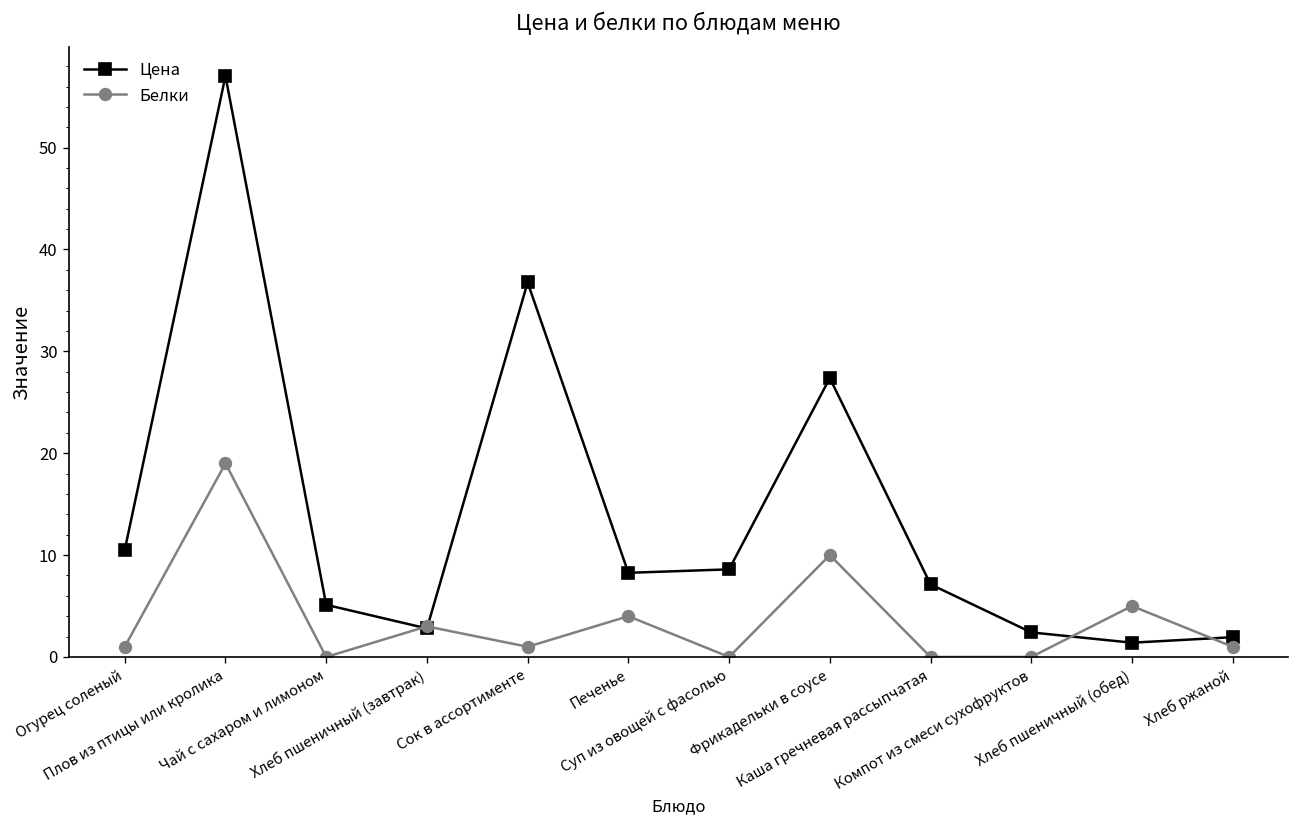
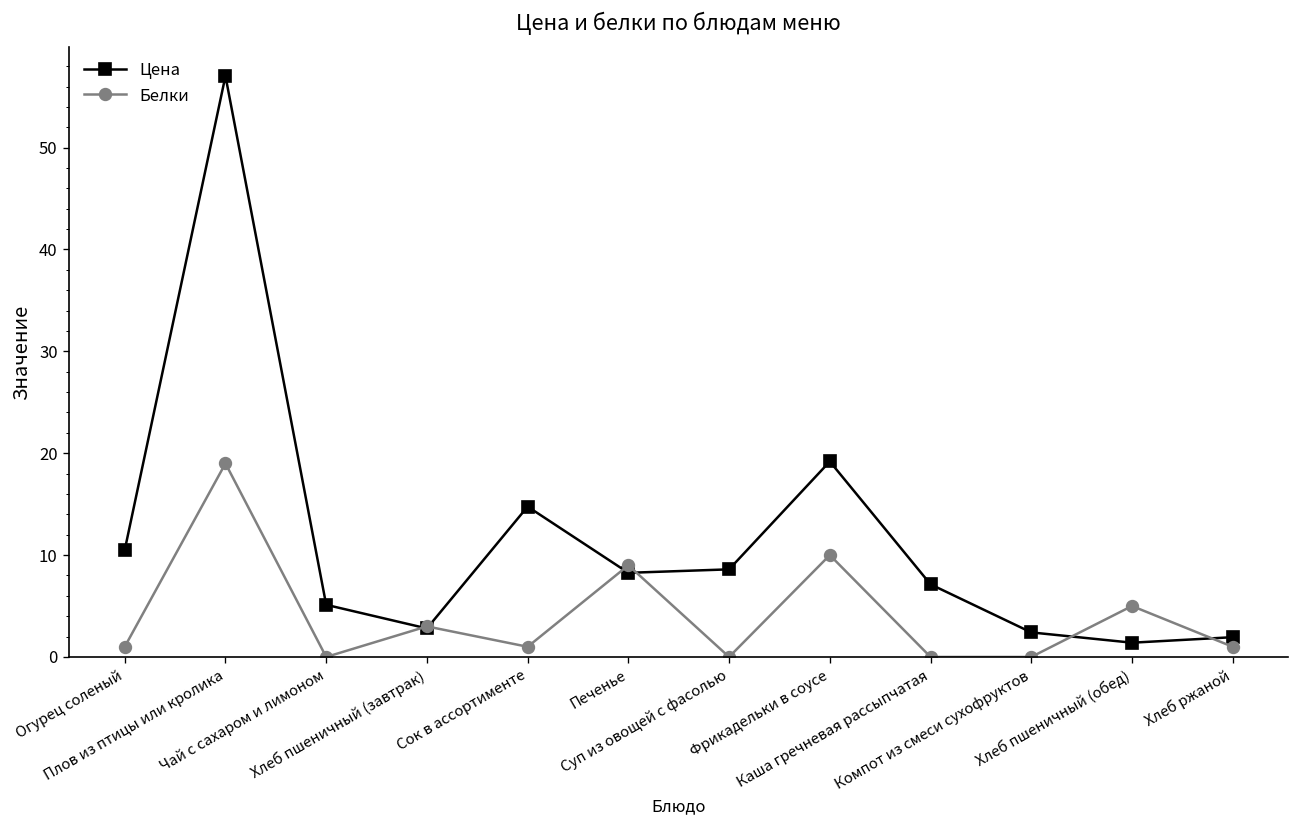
  {
    "Цена": {
      "Огурец соленый": 11,
      "Плов из птицы или кролика": 57,
      "Чай с сахаром и лимоном": 5,
-     "Сок в ассортименте": 37,
+     "Сок в ассортименте": 15,
      "Печенье": 8,
      "Суп из овощей с фасолью": 9,
-     "Фрикадельки в соусе": 27,
+     "Фрикадельки в соусе": 19,
      "Каша гречневая рассыпчатая": 7,
      "Компот из смеси сухофруктов": 2,
      "Хлеб пшеничный (обед)": 1,
      "Хлеб ржаной": 2
    },
    "Белки": {
      "Огурец соленый": 1,
      "Плов из птицы или кролика": 19,
      "Чай с сахаром и лимоном": 0,
      "Сок в ассортименте": 1,
-     "Печенье": 4,
+     "Печенье": 9,
      "Суп из овощей с фасолью": 0,
      "Фрикадельки в соусе": 10,
      "Каша гречневая рассыпчатая": 0,
      "Компот из смеси сухофруктов": 0,
      "Хлеб пшеничный (обед)": 5,
      "Хлеб ржаной": 1
    }
  }
